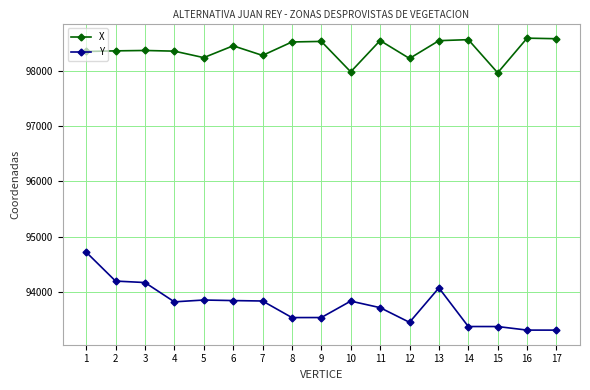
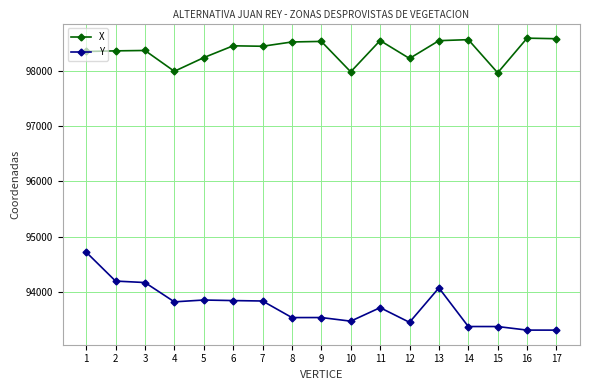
  {
    "X": {
      "2": 98400,
      "3": 98400,
-     "4": 98400,
+     "4": 98000,
      "5": 98200,
      "6": 98500,
-     "7": 98300,
+     "7": 98400,
      "8": 98500,
      "9": 98500,
      "10": 98000,
      "11": 98500,
      "12": 98200,
      "13": 98500,
      "14": 98600,
      "15": 98000,
      "16": 98600,
      "17": 98600
    },
    "Y": {
      "1": 94700,
      "2": 94200,
      "3": 94200,
      "4": 93800,
      "5": 93900,
      "6": 93800,
      "7": 93800,
      "8": 93500,
      "9": 93500,
-     "10": 93800,
+     "10": 93500,
      "11": 93700,
      "12": 93400,
      "13": 94100,
      "14": 93400,
      "15": 93400,
      "16": 93300,
      "17": 93300
    }
  }
